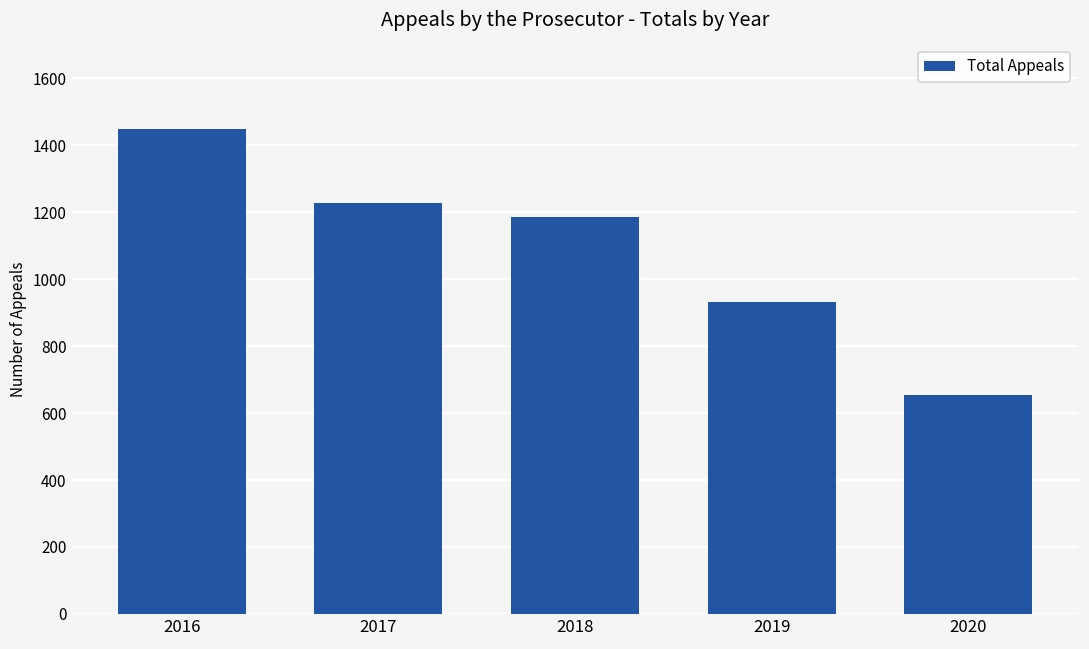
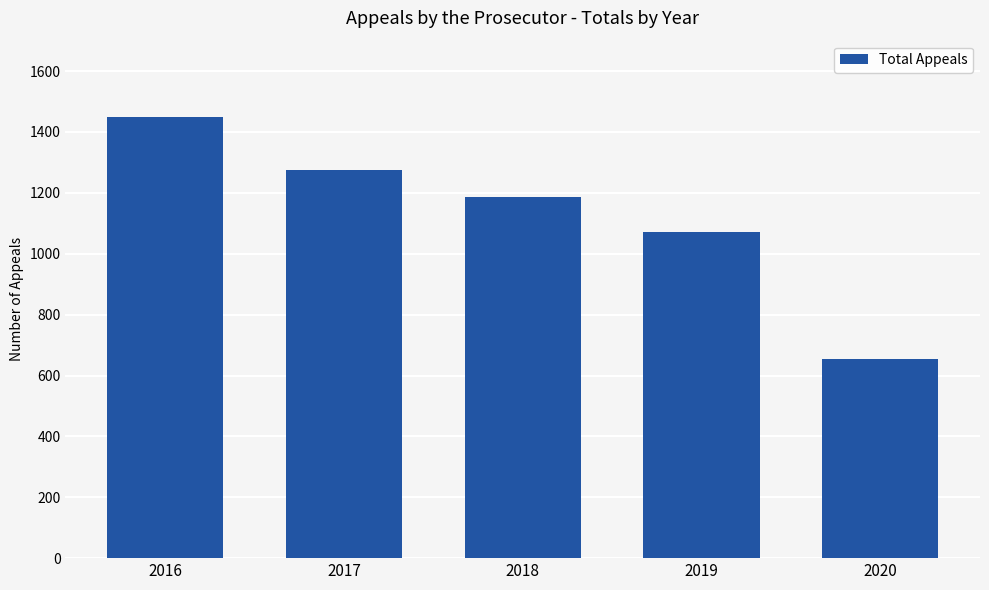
  {
    "2016": 1450,
-   "2017": 1230,
+   "2017": 1270,
    "2018": 1190,
-   "2019": 930,
+   "2019": 1070,
    "2020": 650
  }
